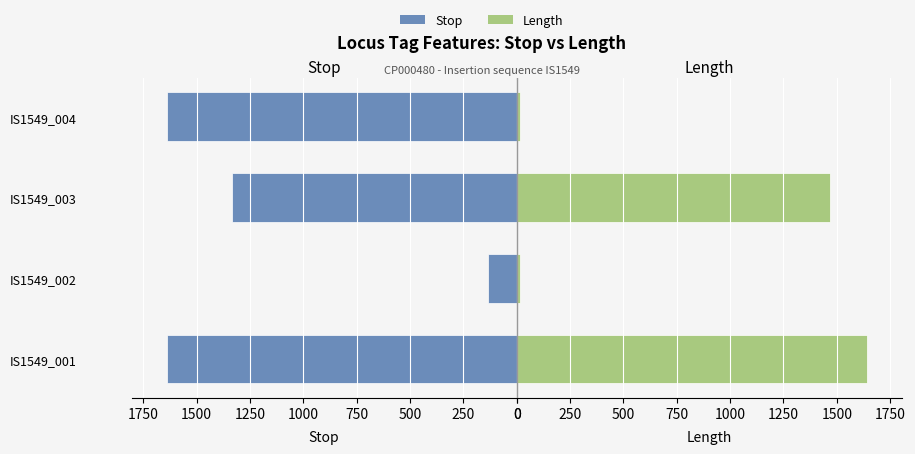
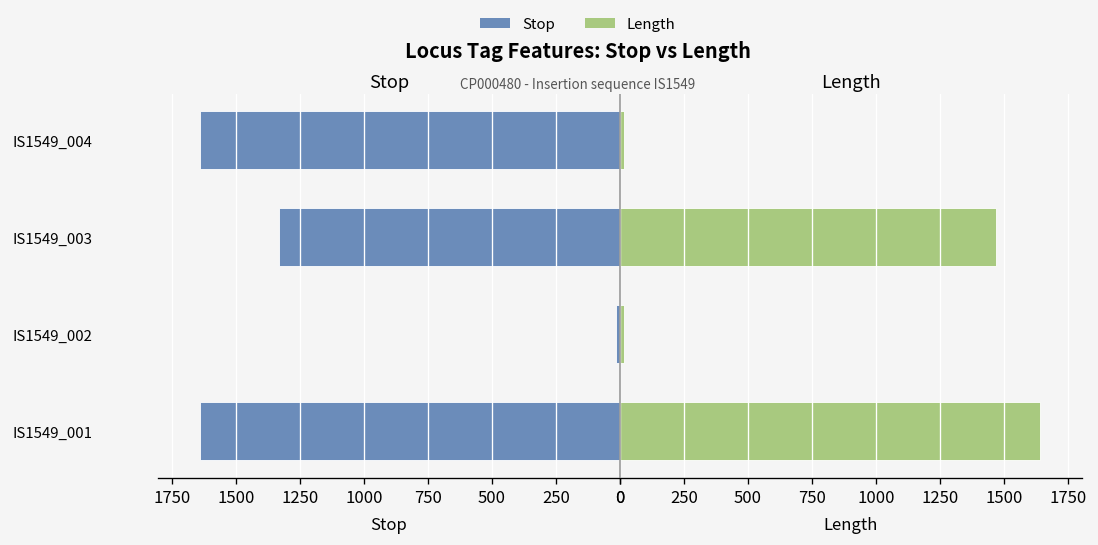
  {
    "Stop": {
      "IS1549_004": 1640,
      "IS1549_003": 1330,
-     "IS1549_002": 140,
+     "IS1549_002": 10,
      "IS1549_001": 1640
    }
  }
